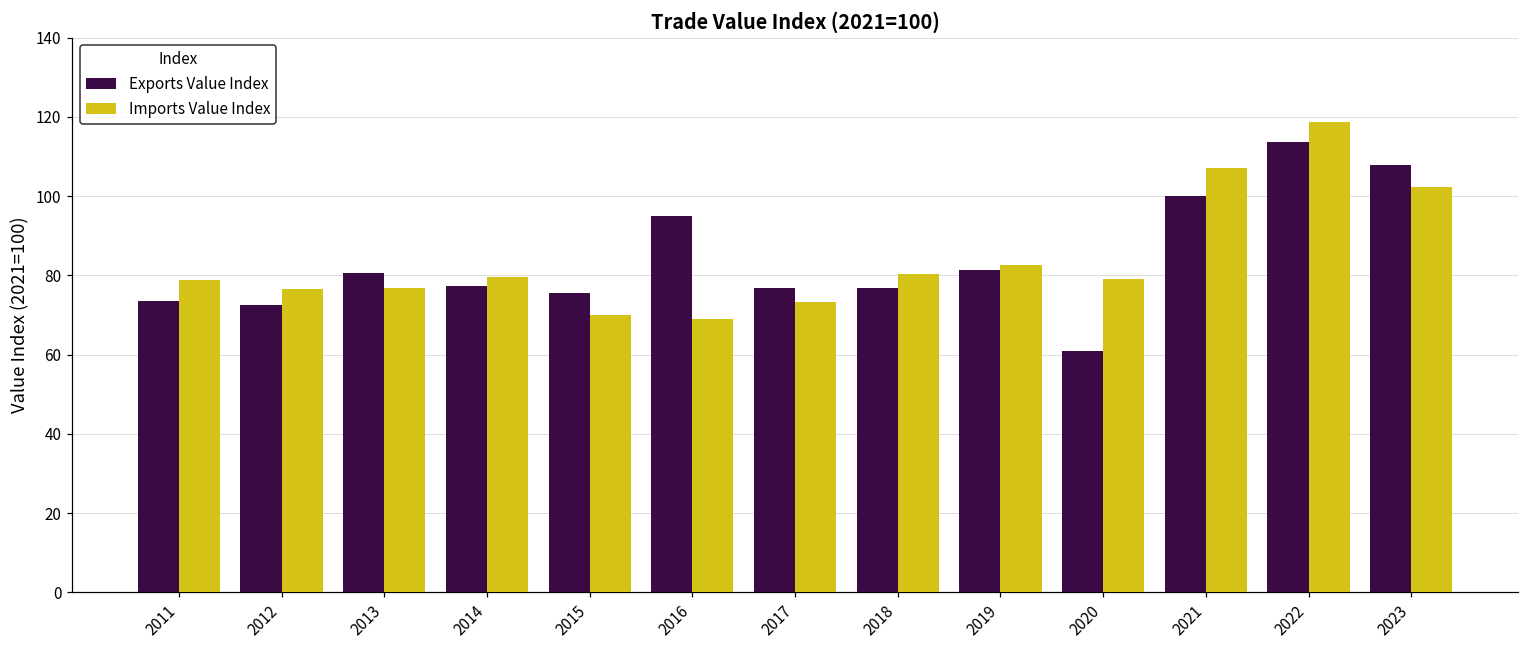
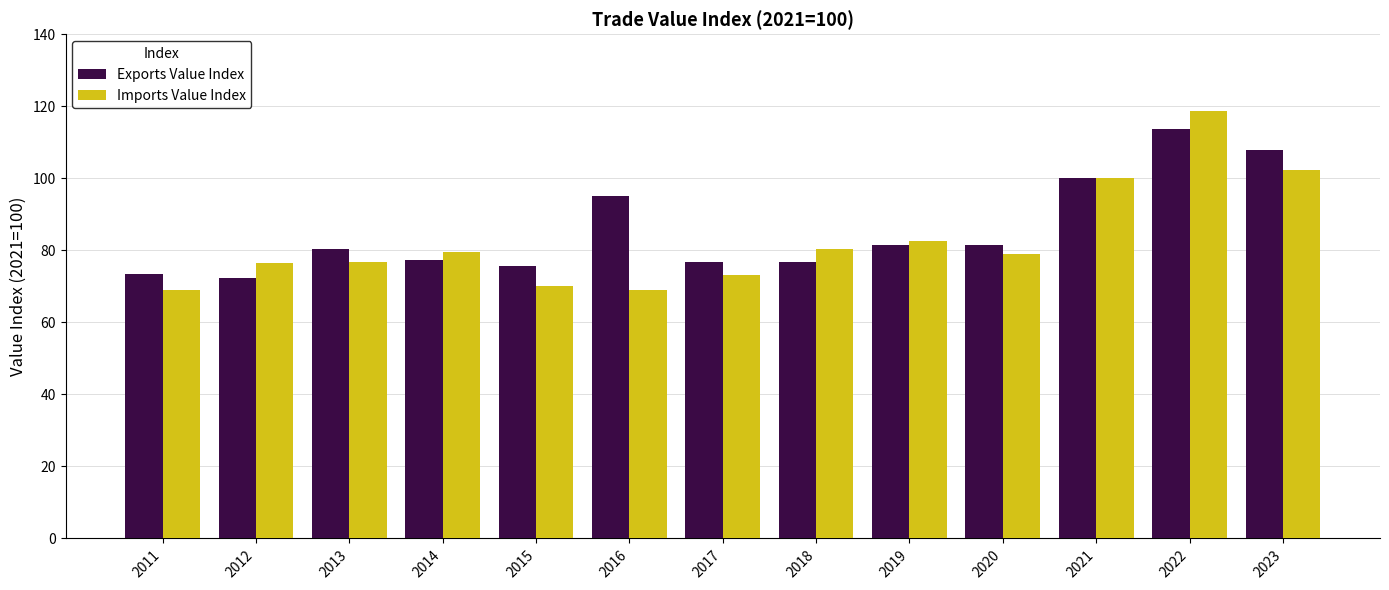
  {
    "Exports Value Index": {
      "2011": 73,
      "2012": 72,
      "2013": 80,
      "2014": 77,
      "2015": 76,
      "2016": 95,
      "2017": 77,
      "2018": 77,
      "2019": 81,
-     "2020": 61,
+     "2020": 82,
      "2021": 100,
      "2022": 114,
      "2023": 108
    },
    "Imports Value Index": {
-     "2011": 79,
+     "2011": 69,
      "2012": 77,
      "2013": 77,
      "2014": 79,
      "2015": 70,
      "2016": 69,
      "2017": 73,
      "2018": 80,
      "2019": 83,
      "2020": 79,
-     "2021": 107,
+     "2021": 100,
      "2022": 119,
      "2023": 102
    }
  }
